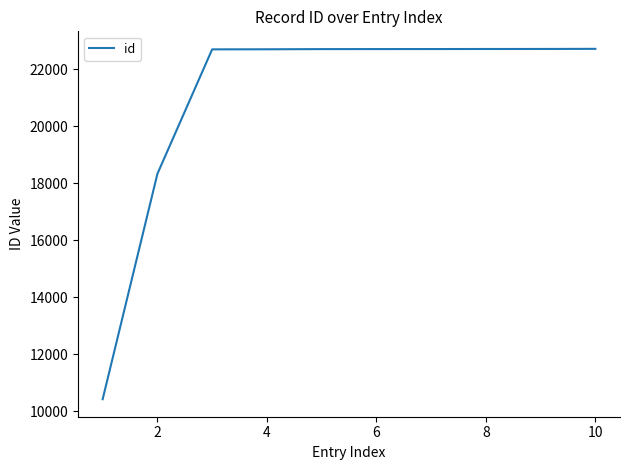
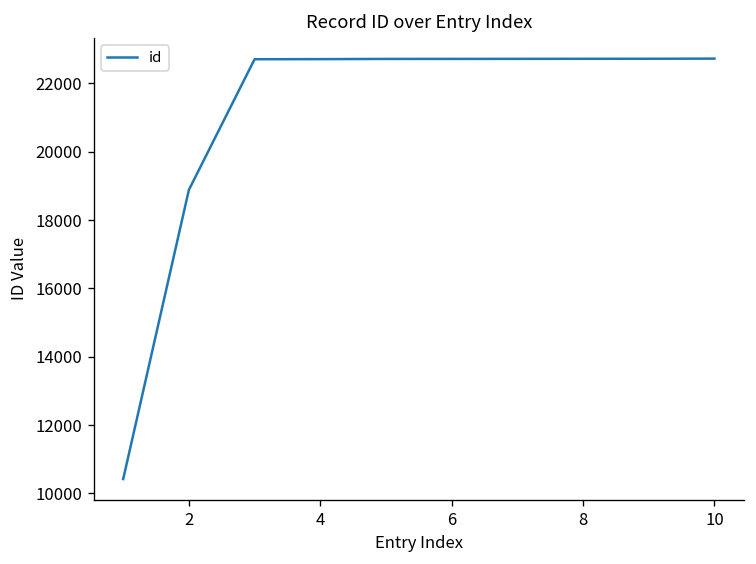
  {
-   "2": 18300,
+   "2": 18900,
    "4": 22700,
    "6": 22700,
    "8": 22700,
    "10": 22700
  }
